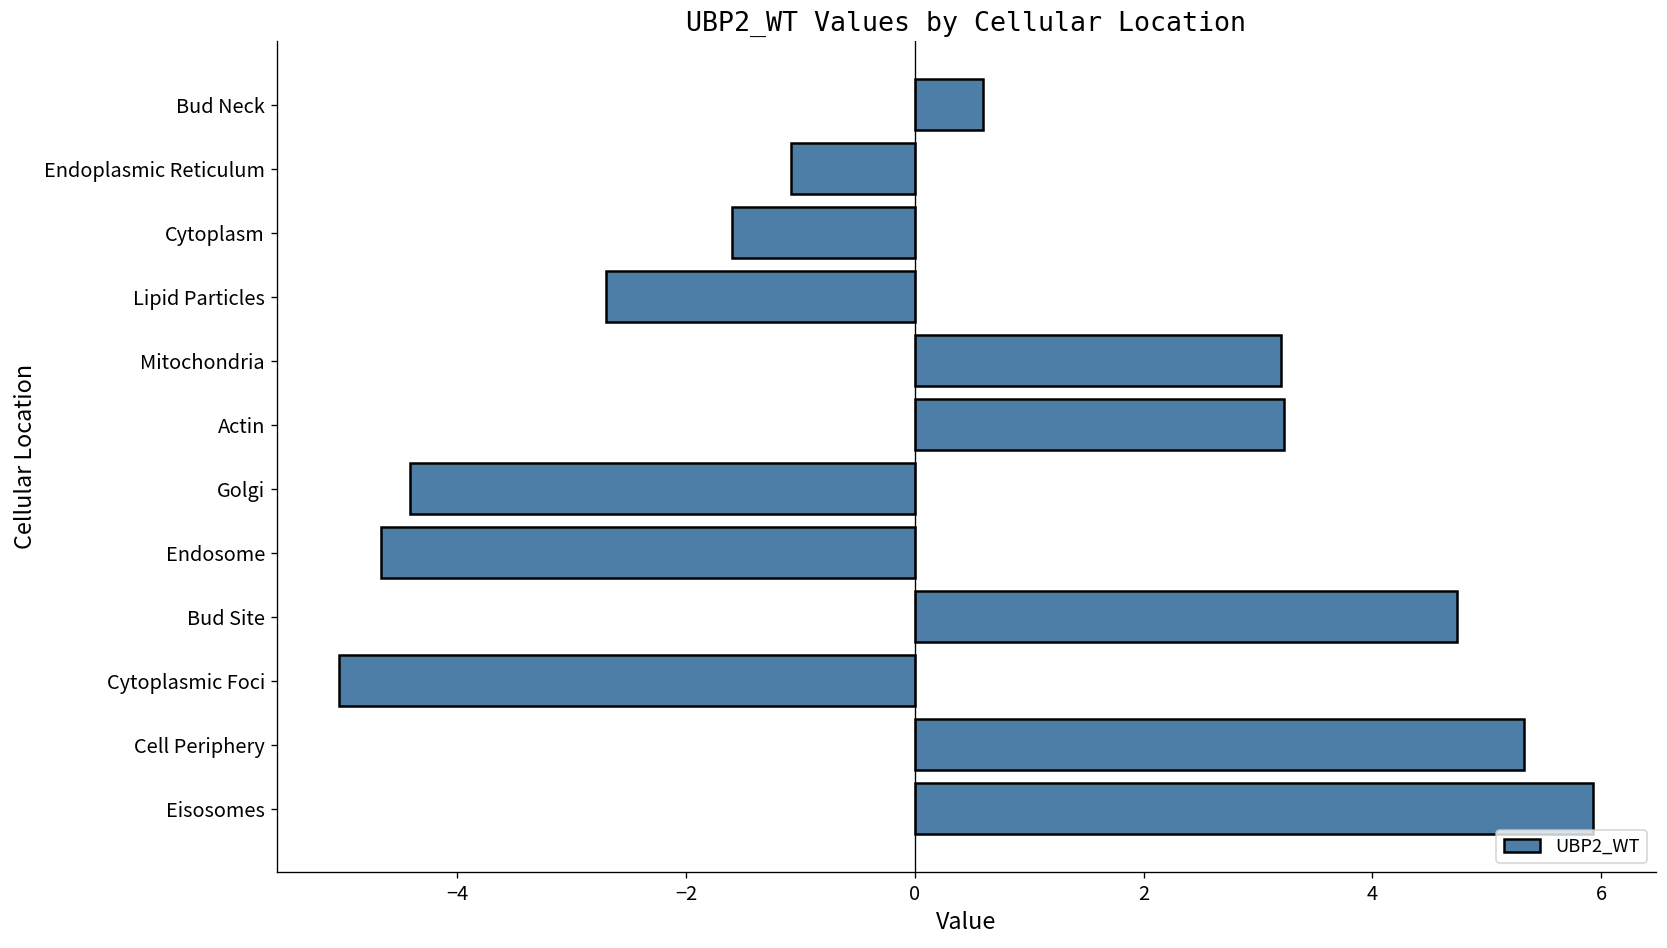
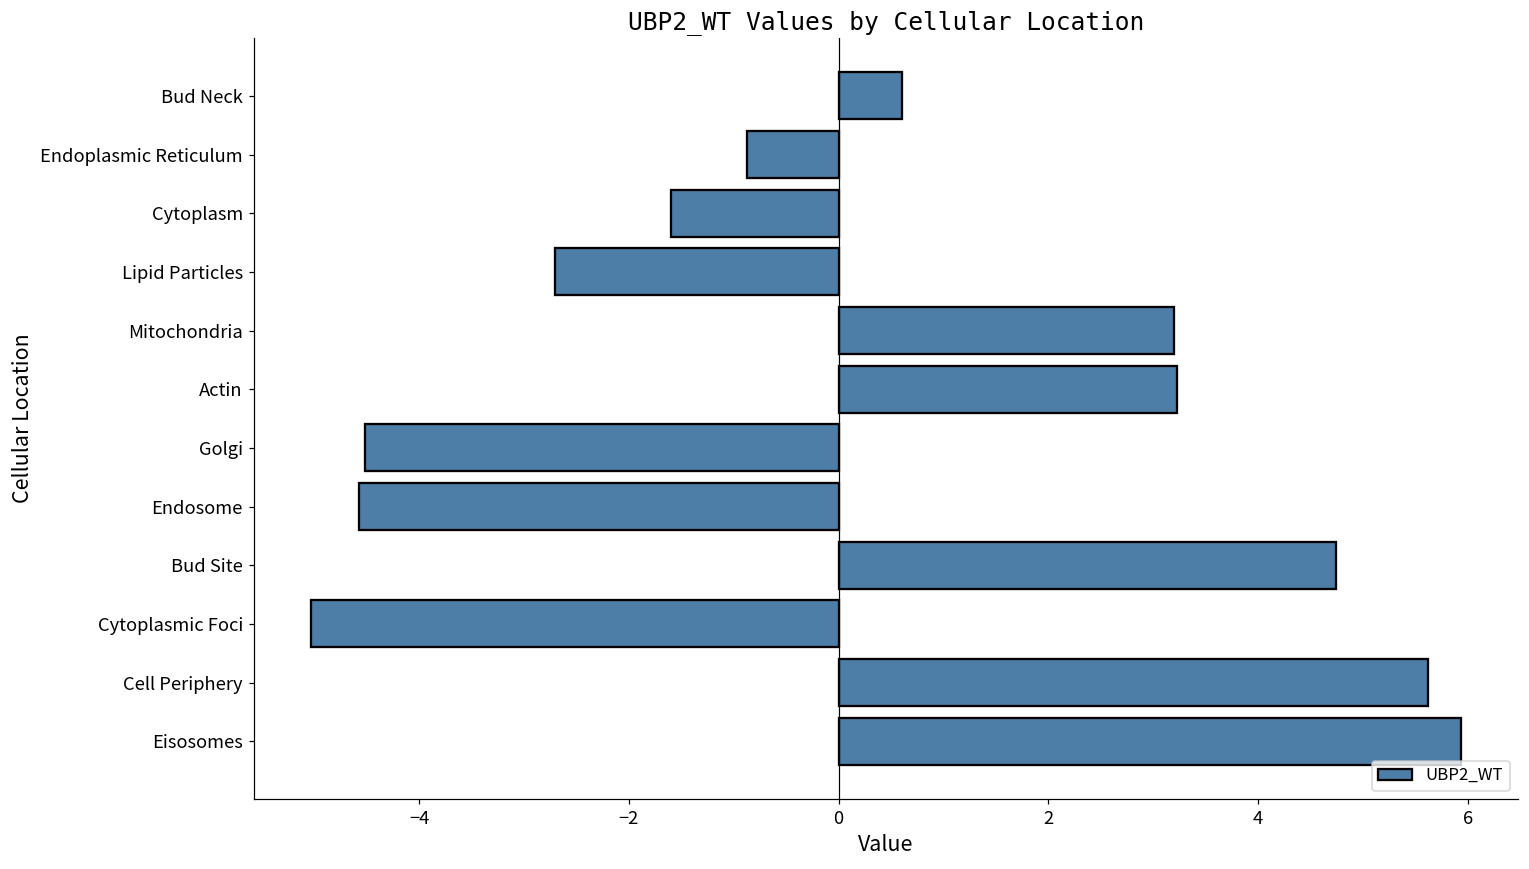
  {
    "Bud Neck": 0.6,
-   "Endoplasmic Reticulum": -1.1,
+   "Endoplasmic Reticulum": -0.9,
    "Cytoplasm": -1.6,
    "Lipid Particles": -2.7,
    "Mitochondria": 3.2,
    "Actin": 3.2,
-   "Golgi": -4.4,
-   "Endosome": -4.7,
+   "Golgi": -4.5,
+   "Endosome": -4.6,
    "Bud Site": 4.7,
    "Cytoplasmic Foci": -5.0,
-   "Cell Periphery": 5.3,
+   "Cell Periphery": 5.6,
    "Eisosomes": 5.9
  }
